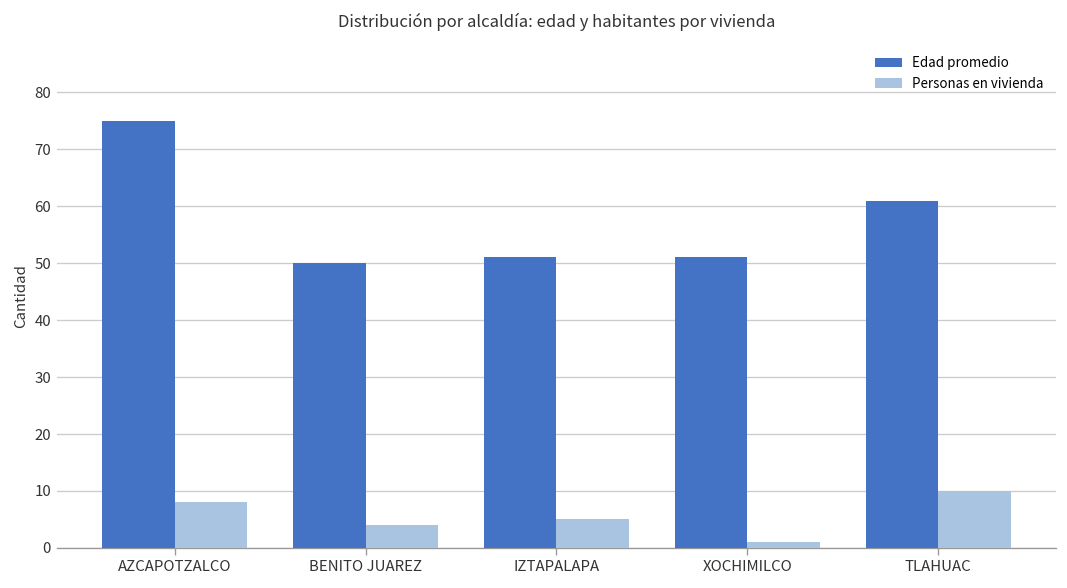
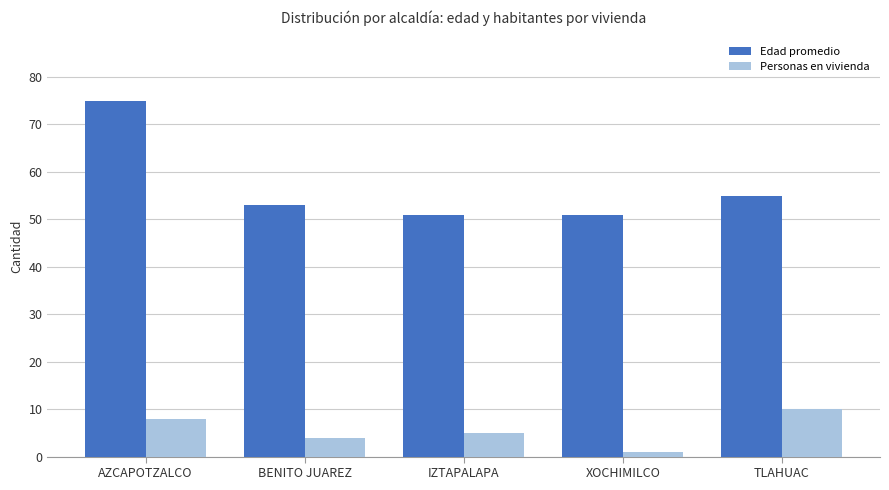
  {
    "Edad promedio": {
      "AZCAPOTZALCO": 75,
-     "BENITO JUAREZ": 50,
+     "BENITO JUAREZ": 53,
      "IZTAPALAPA": 51,
      "XOCHIMILCO": 51,
-     "TLAHUAC": 61
+     "TLAHUAC": 55
    },
    "Personas en vivienda": {
      "AZCAPOTZALCO": 8,
      "BENITO JUAREZ": 4,
      "IZTAPALAPA": 5,
      "XOCHIMILCO": 1,
      "TLAHUAC": 10
    }
  }
